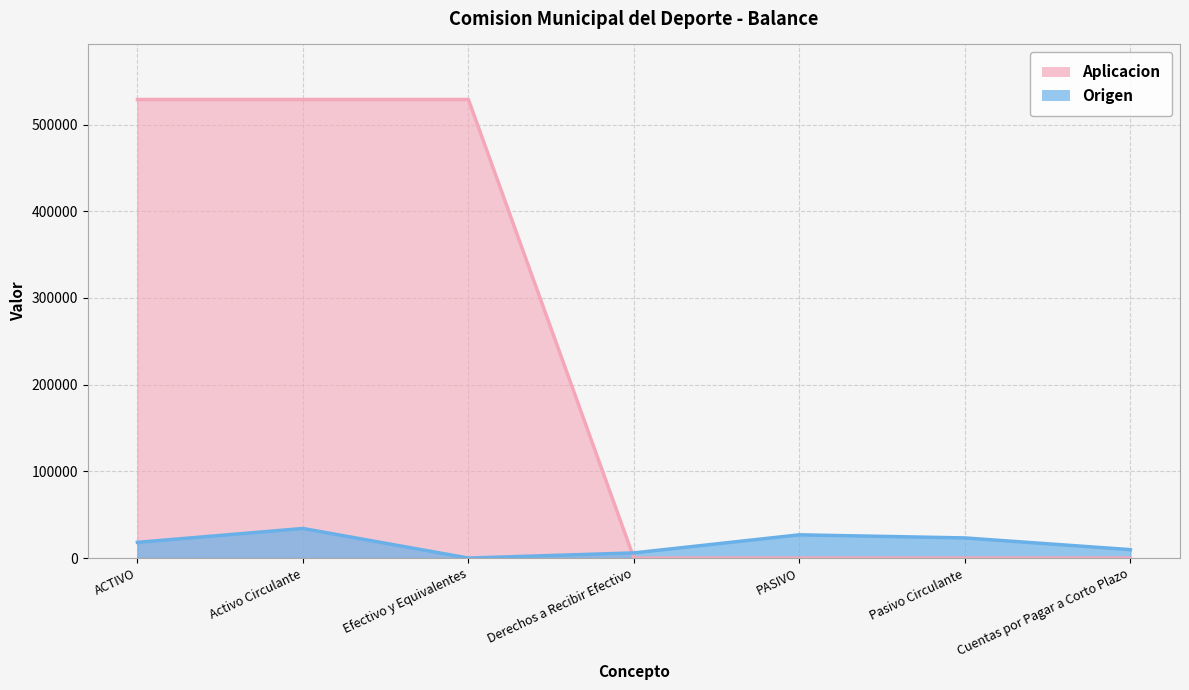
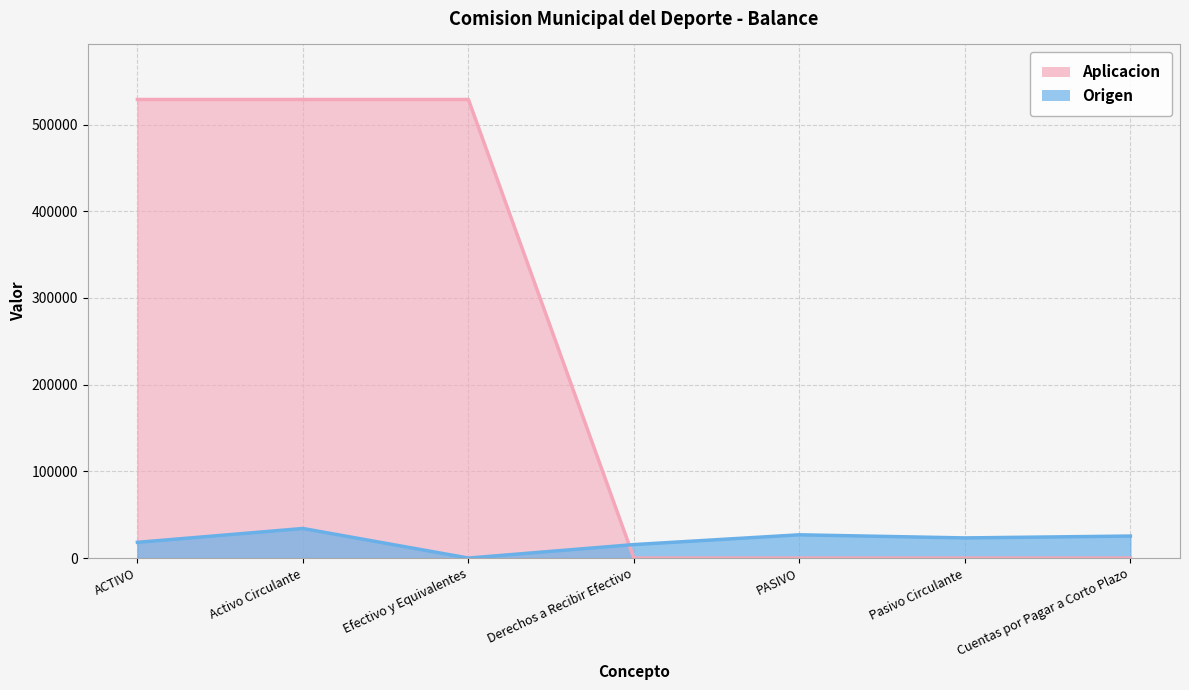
  {
    "Aplicacion": {
      "ACTIVO": 530000,
      "Activo Circulante": 530000,
      "Efectivo y Equivalentes": 530000,
      "Derechos a Recibir Efectivo": 0,
      "PASIVO": 0,
      "Pasivo Circulante": 0,
      "Cuentas por Pagar a Corto Plazo": 0
    },
    "Origen": {
      "ACTIVO": 20000,
      "Activo Circulante": 30000,
      "Efectivo y Equivalentes": 0,
-     "Derechos a Recibir Efectivo": 10000,
+     "Derechos a Recibir Efectivo": 20000,
      "PASIVO": 30000,
      "Pasivo Circulante": 20000,
-     "Cuentas por Pagar a Corto Plazo": 10000
+     "Cuentas por Pagar a Corto Plazo": 30000
    }
  }
